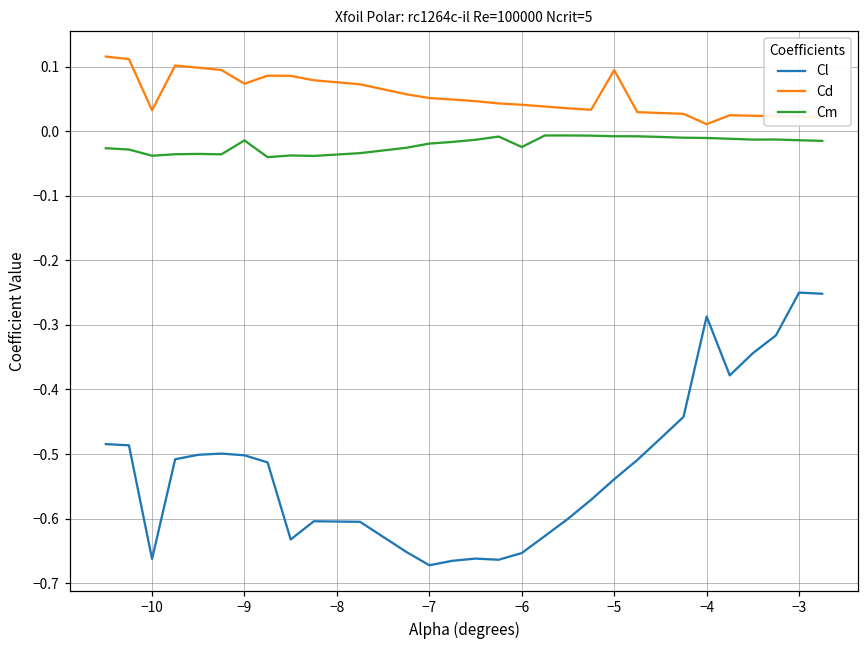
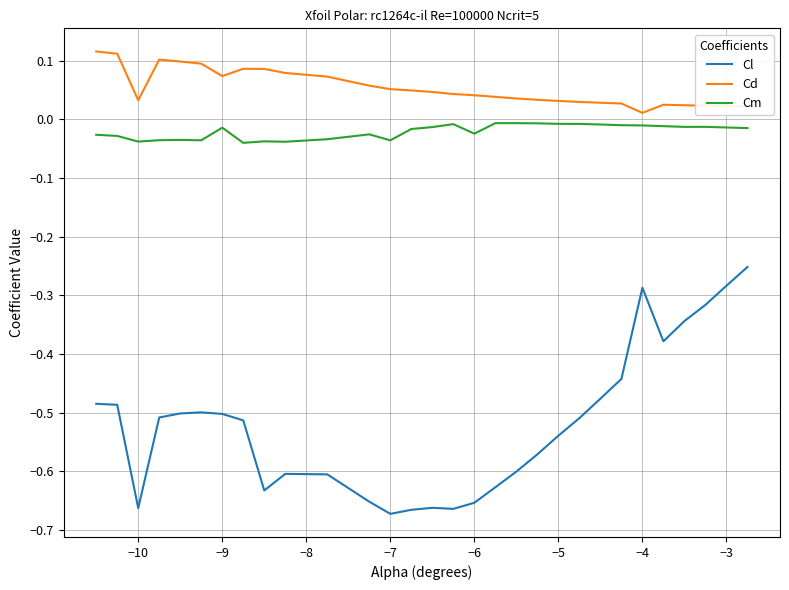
  {
    "Cl": {
      "−10": -0.66,
      "−9": -0.50,
      "−7": -0.67,
      "−6": -0.65,
      "−5": -0.54,
      "−4": -0.29,
-     "−3": -0.25
+     "−3": -0.28
    },
    "Cd": {
      "−10": 0.03,
      "−9": 0.07,
      "−7": 0.05,
      "−6": 0.04,
-     "−5": 0.09,
+     "−5": 0.03,
      "−4": 0.01
    },
    "Cm": {
      "−10": -0.04,
      "−9": -0.01,
-     "−7": -0.02,
+     "−7": -0.04,
      "−6": -0.02,
      "−5": -0.01,
      "−4": -0.01,
      "−3": -0.01
    }
  }
